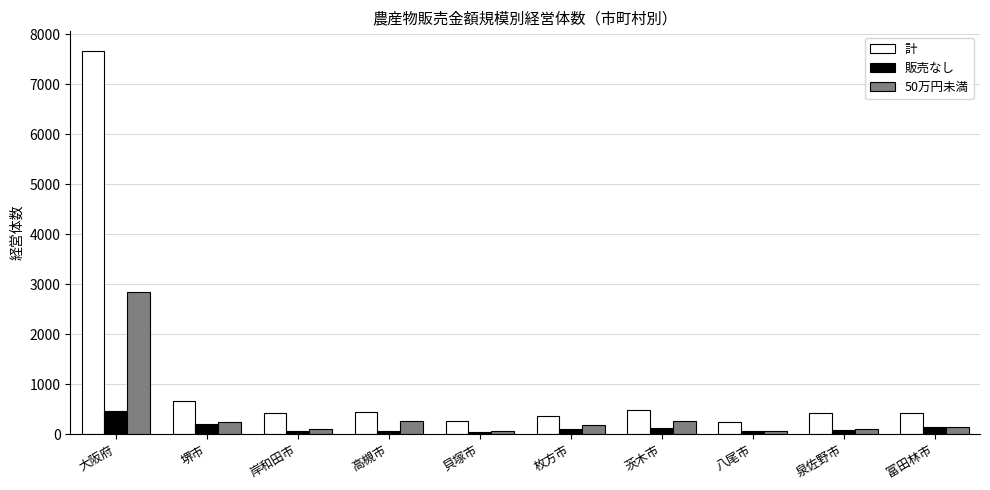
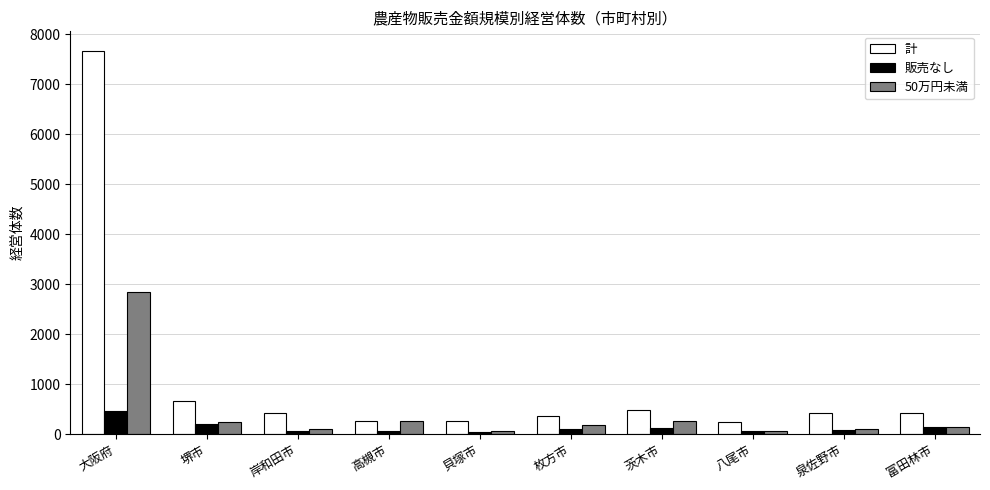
  {
    "計": {
      "大阪府": 7700,
      "堺市": 700,
      "岸和田市": 400,
-     "高槻市": 400,
+     "高槻市": 300,
      "貝塚市": 300,
      "枚方市": 400,
      "茨木市": 500,
      "八尾市": 200,
      "泉佐野市": 400,
      "富田林市": 400
    },
    "販売なし": {
      "大阪府": 500,
      "堺市": 200,
      "岸和田市": 100,
      "高槻市": 100,
      "枚方市": 100,
      "茨木市": 100,
      "八尾市": 100,
      "泉佐野市": 100,
      "富田林市": 100
    },
    "50万円未満": {
      "大阪府": 2800,
      "堺市": 200,
      "岸和田市": 100,
      "高槻市": 300,
      "貝塚市": 100,
      "枚方市": 200,
      "茨木市": 300,
      "八尾市": 100,
      "泉佐野市": 100,
      "富田林市": 200
    }
  }
